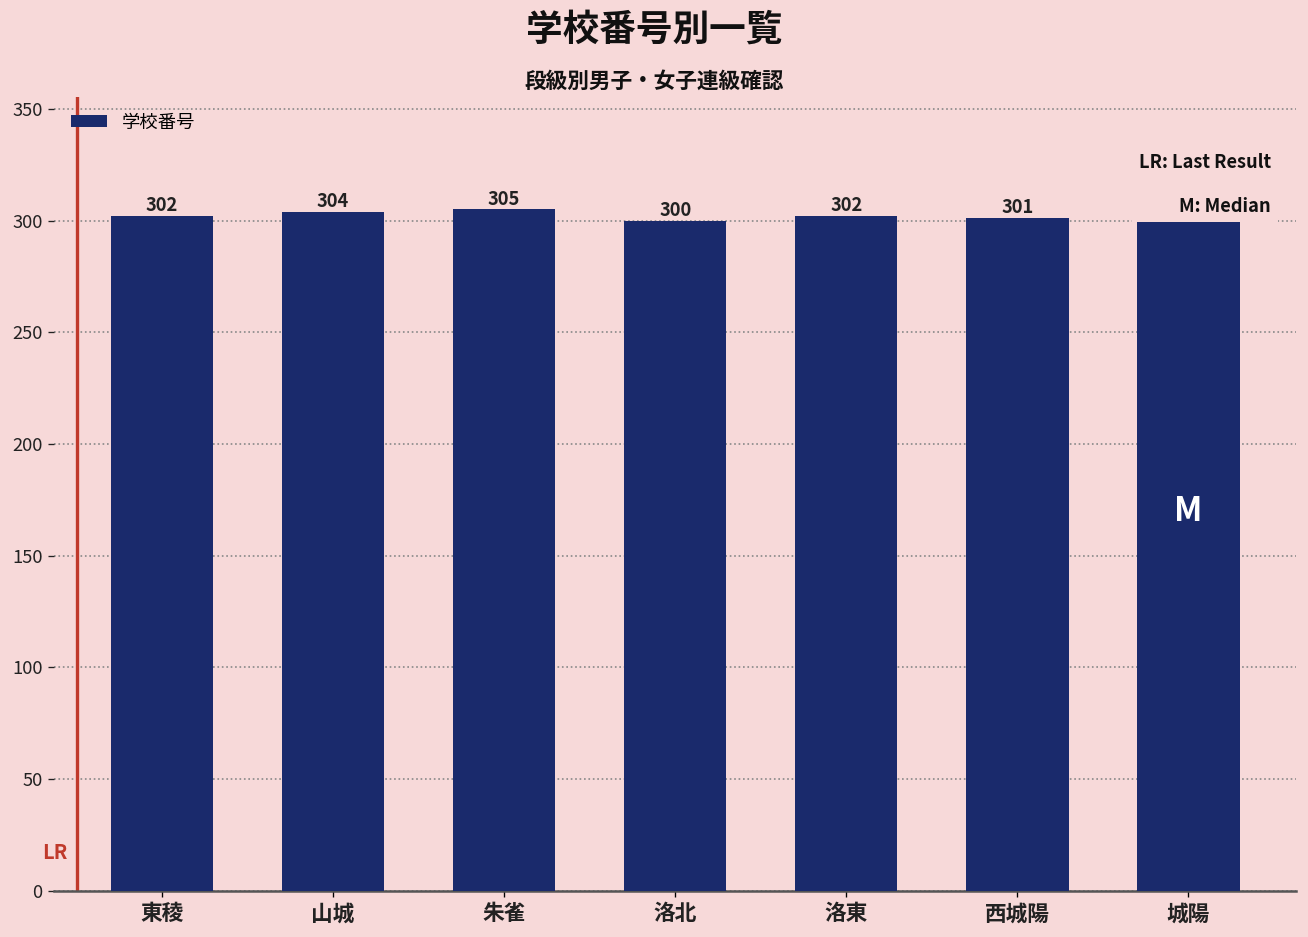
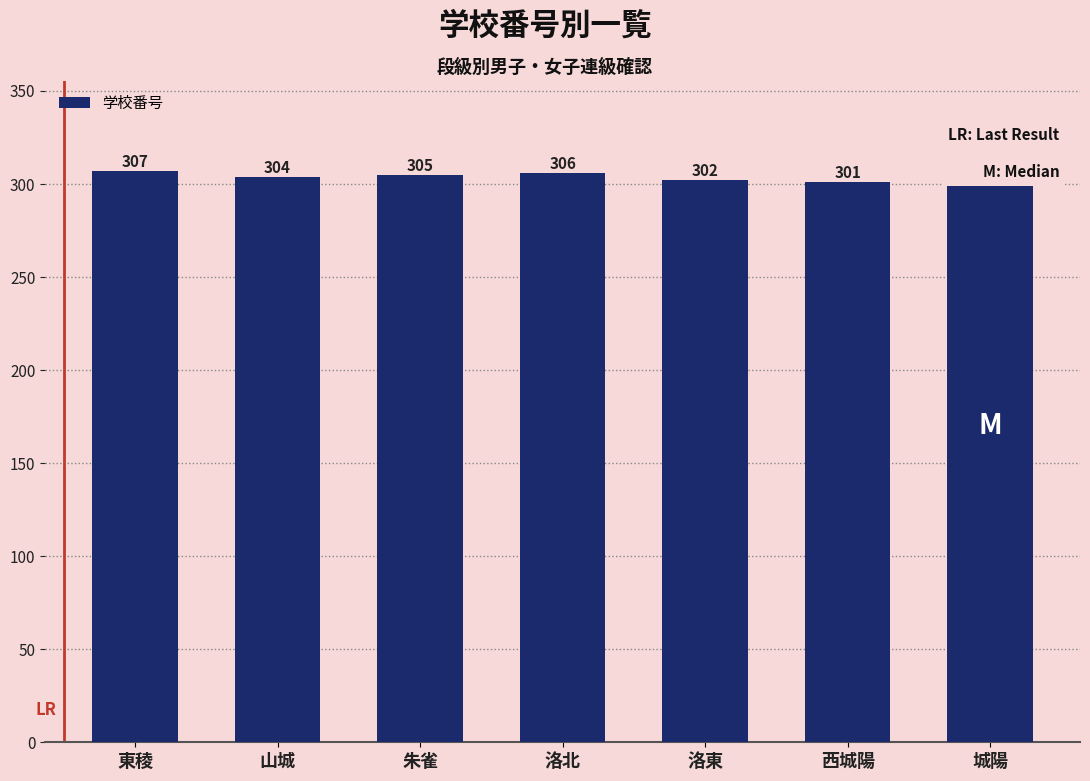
  {
-   "東稜": 302,
+   "東稜": 307,
    "山城": 304,
    "朱雀": 305,
-   "洛北": 300,
+   "洛北": 306,
    "洛東": 302,
    "西城陽": 301
  }
